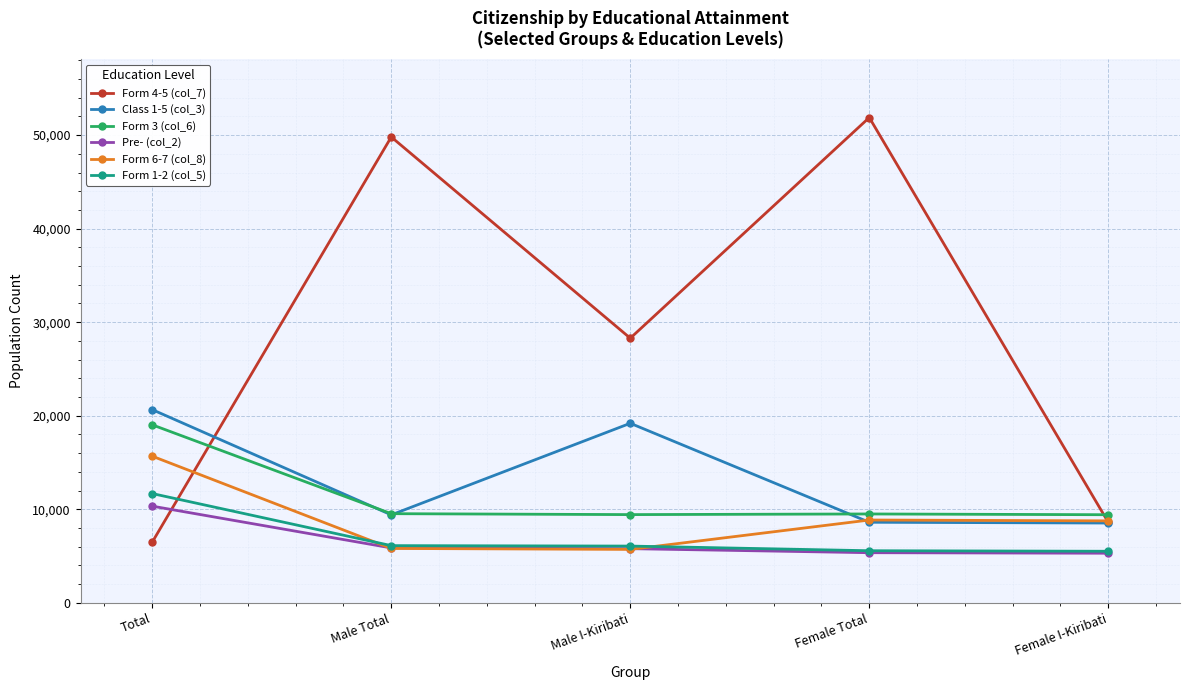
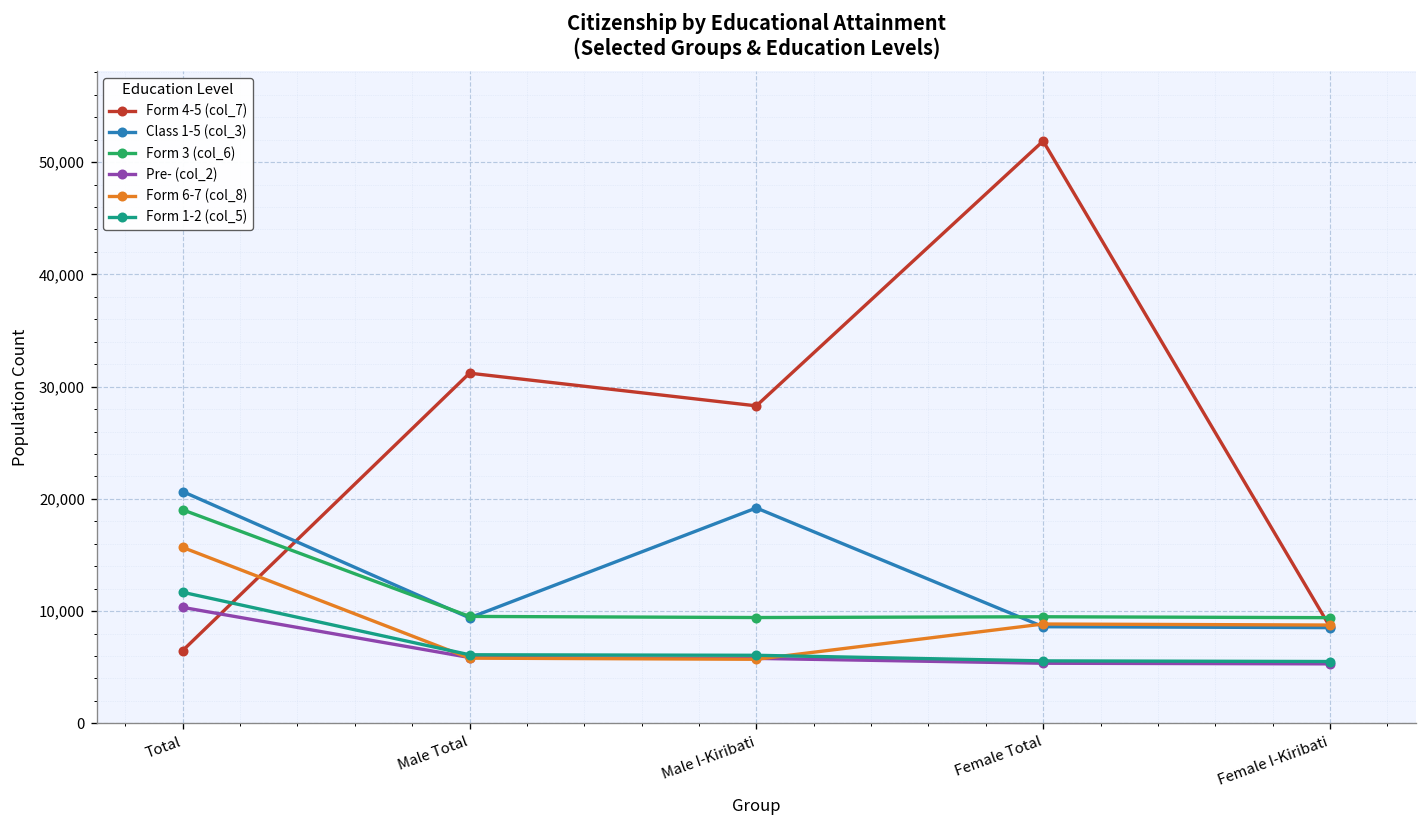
  {
    "Form 4-5 (col_7)": {
      "Total": "6,000",
-     "Male Total": "50,000",
+     "Male Total": "31,000",
      "Male I-Kiribati": "28,000",
      "Female Total": "52,000"
    },
    "Class 1-5 (col_3)": {
      "Total": "21,000",
      "Male I-Kiribati": "19,000"
    },
    "Pre- (col_2)": {
      "Total": "10,000"
    },
    "Form 6-7 (col_8)": {
      "Total": "16,000"
    }
  }
